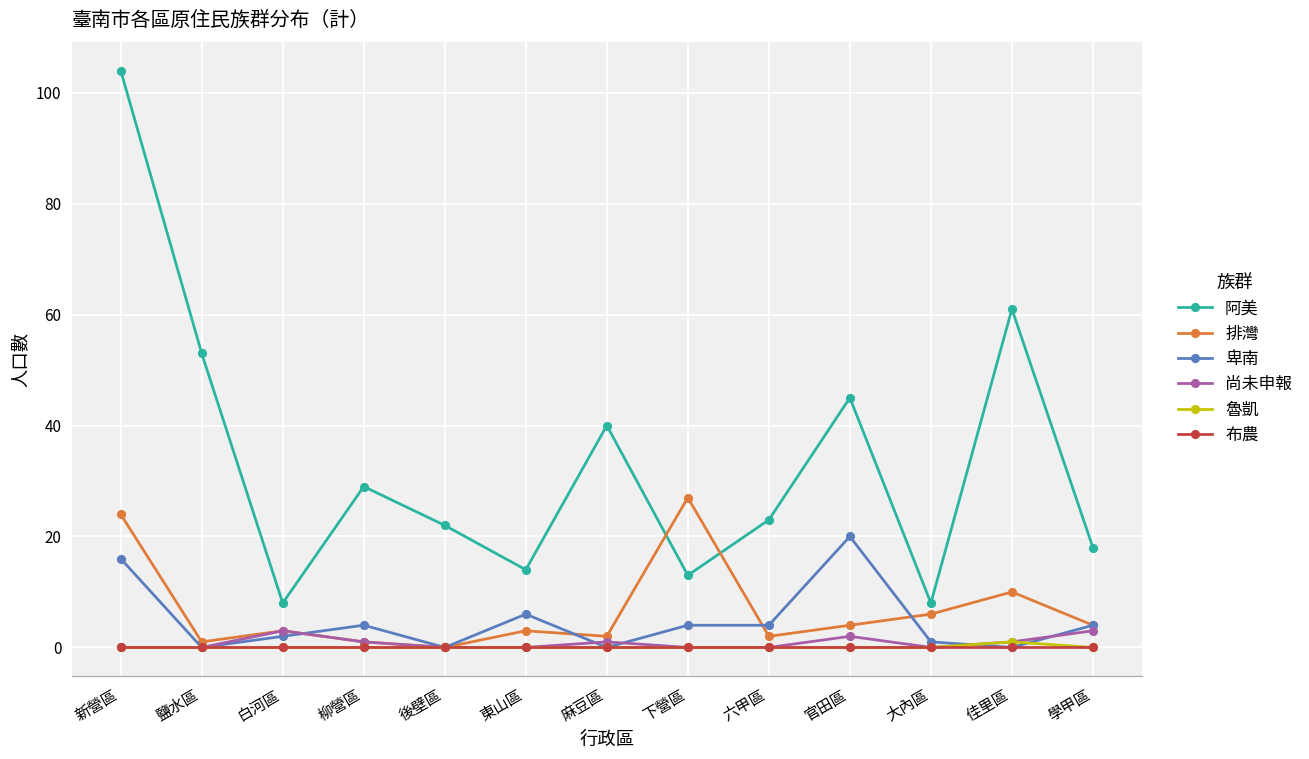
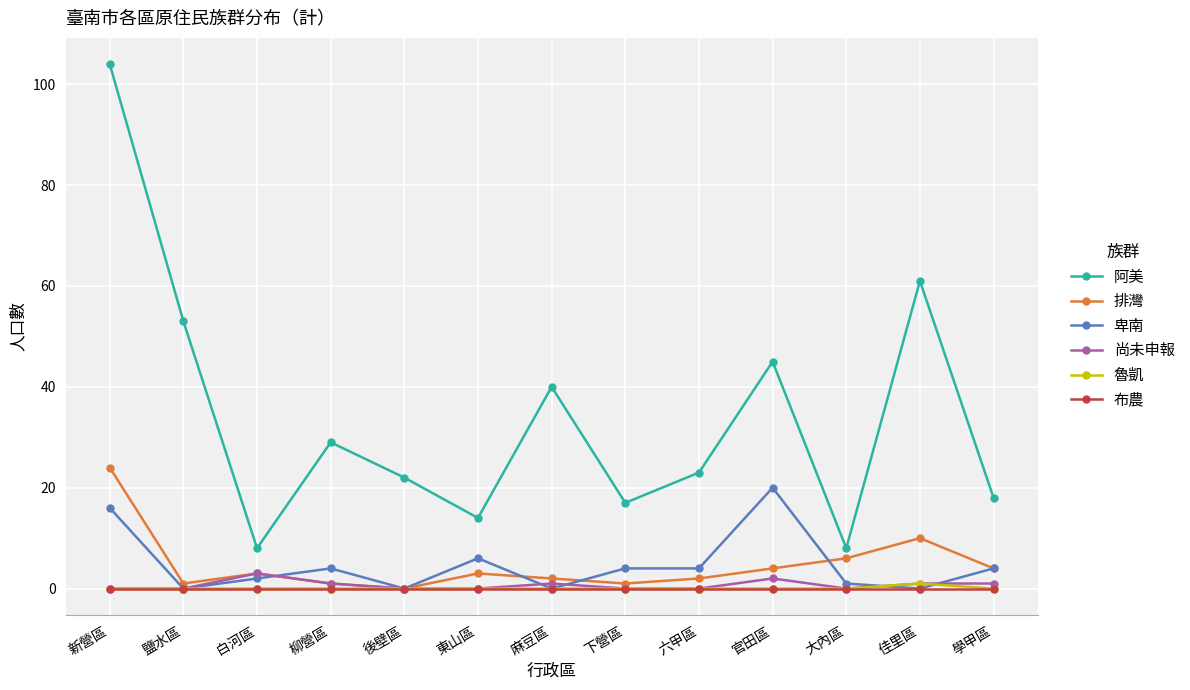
  {
    "阿美": {
      "新營區": 104,
      "鹽水區": 53,
      "白河區": 8,
      "柳營區": 29,
      "後壁區": 22,
      "東山區": 14,
      "麻豆區": 40,
-     "下營區": 13,
+     "下營區": 17,
      "六甲區": 23,
      "官田區": 45,
      "大內區": 8,
      "佳里區": 61,
      "學甲區": 18
    },
    "排灣": {
      "新營區": 24,
      "鹽水區": 1,
      "東山區": 3,
      "麻豆區": 2,
-     "下營區": 27,
+     "下營區": 1,
      "六甲區": 2,
      "官田區": 4,
      "大內區": 6,
      "佳里區": 10
    },
    "卑南": {
      "新營區": 16,
      "白河區": 2,
      "柳營區": 4,
      "東山區": 6,
      "下營區": 4,
      "六甲區": 4,
      "官田區": 20,
      "大內區": 1
    },
    "尚未申報": {
      "麻豆區": 1,
      "官田區": 2,
-     "學甲區": 3
+     "學甲區": 1
    }
  }
